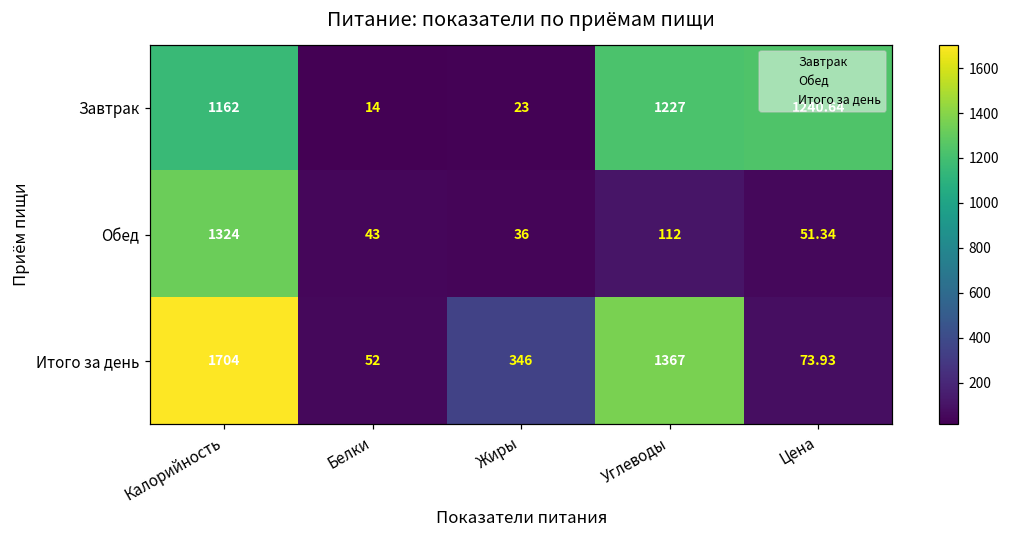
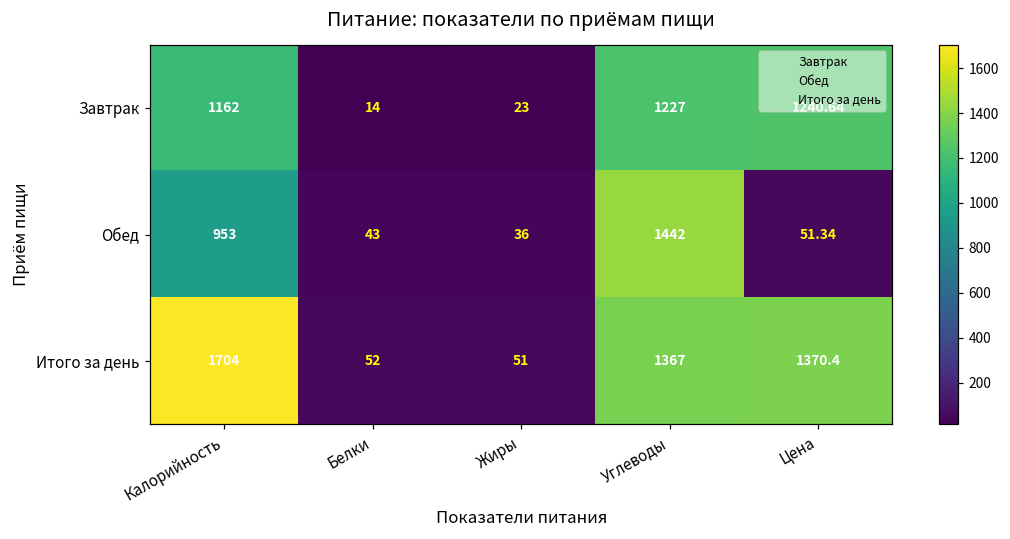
  {
    "Завтрак": {
      "Калорийность": 1162,
      "Белки": 14,
      "Жиры": 23,
      "Углеводы": 1227
    },
    "Обед": {
-     "Калорийность": 1324,
+     "Калорийность": 953,
      "Белки": 43,
      "Жиры": 36,
-     "Углеводы": 112,
+     "Углеводы": 1442,
      "Цена": 51.34
    },
    "Итого за день": {
      "Калорийность": 1704,
      "Белки": 52,
-     "Жиры": 346,
+     "Жиры": 51,
      "Углеводы": 1367,
-     "Цена": 73.93
+     "Цена": 1370.4
    }
  }
